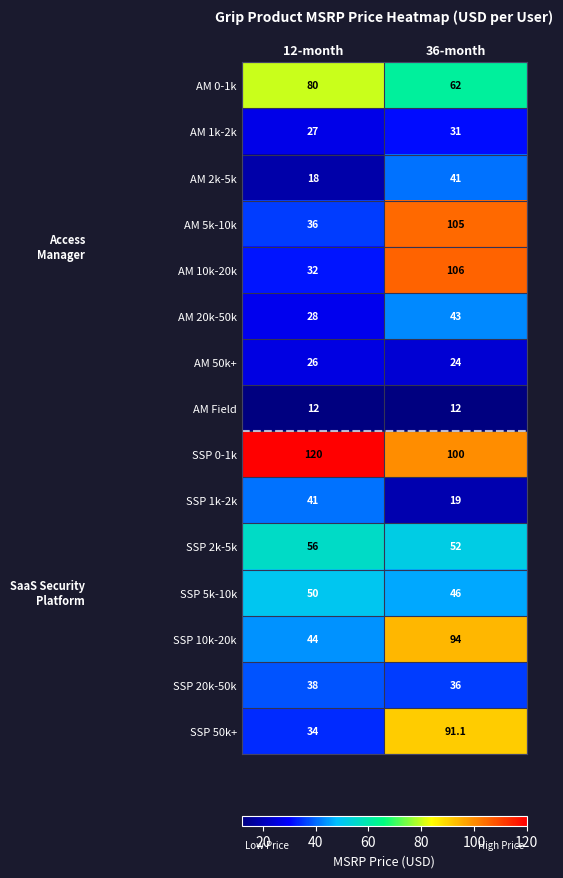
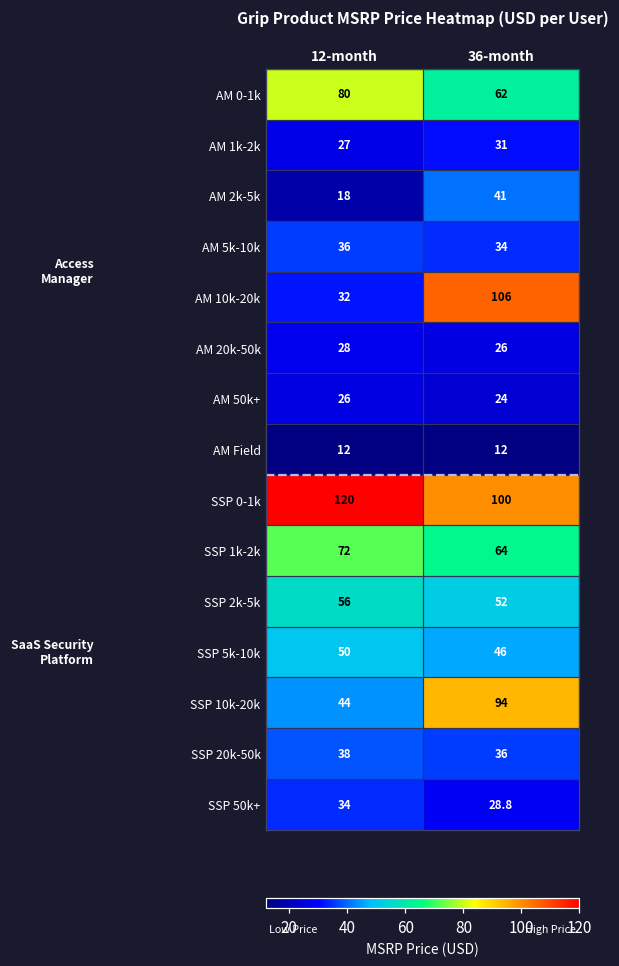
  {
    "AM 0-1k": {
      "12-month": 80,
      "36-month": 62
    },
    "AM 1k-2k": {
      "12-month": 27,
      "36-month": 31
    },
    "AM 2k-5k": {
      "12-month": 18,
      "36-month": 41
    },
    "AM 5k-10k": {
      "12-month": 36,
-     "36-month": 105
+     "36-month": 34
    },
    "AM 10k-20k": {
      "12-month": 32,
      "36-month": 106
    },
    "AM 20k-50k": {
      "12-month": 28,
-     "36-month": 43
+     "36-month": 26
    },
    "AM 50k+": {
      "12-month": 26,
      "36-month": 24
    },
    "AM Field": {
      "12-month": 12,
      "36-month": 12
    },
    "SSP 0-1k": {
      "12-month": 120,
      "36-month": 100
    },
    "SSP 1k-2k": {
-     "12-month": 41,
-     "36-month": 19
+     "12-month": 72,
+     "36-month": 64
    },
    "SSP 2k-5k": {
      "12-month": 56,
      "36-month": 52
    },
    "SSP 5k-10k": {
      "12-month": 50,
      "36-month": 46
    },
    "SSP 10k-20k": {
      "12-month": 44,
      "36-month": 94
    },
    "SSP 20k-50k": {
      "12-month": 38,
      "36-month": 36
    },
    "SSP 50k+": {
      "12-month": 34,
-     "36-month": 91.1
+     "36-month": 28.8
    }
  }
